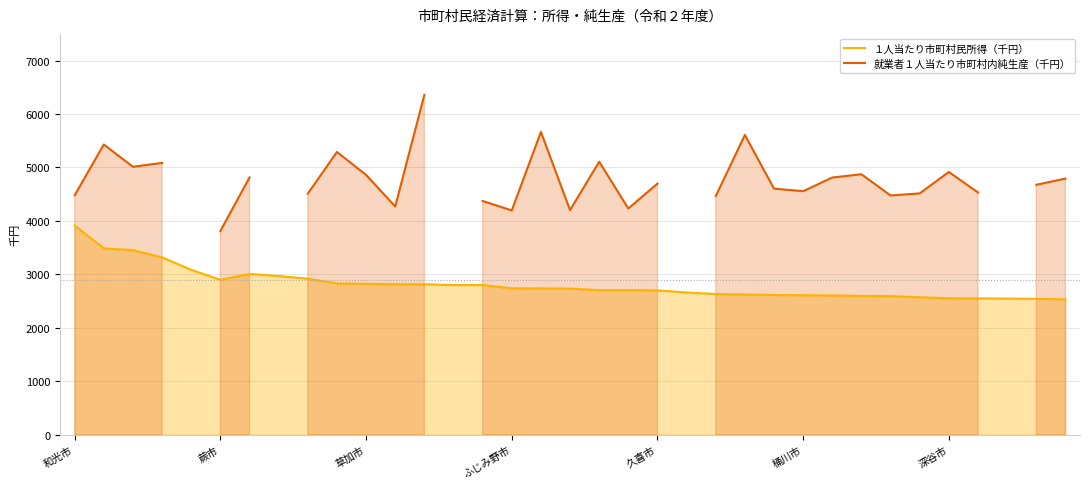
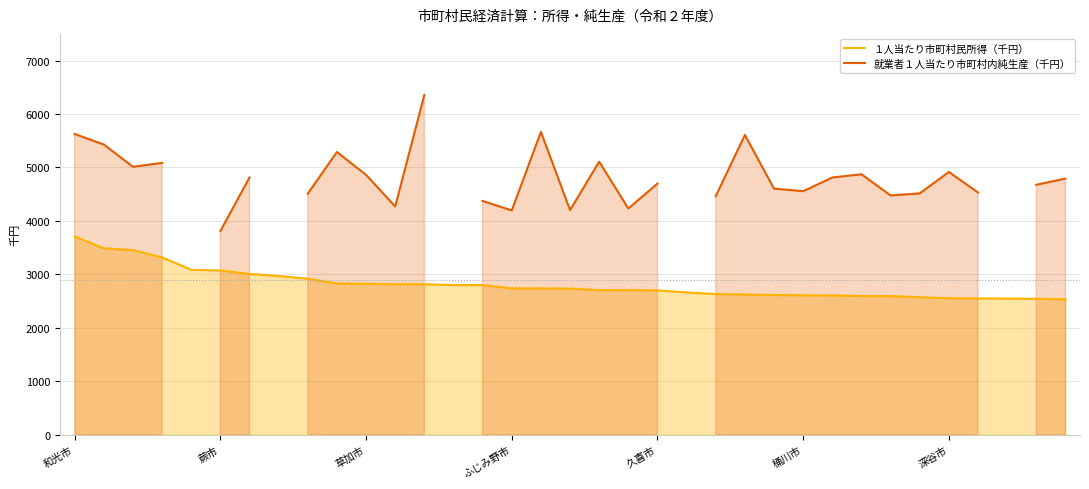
  {
    "１人当たり市町村民所得（千円）": {
-     "和光市": 3900,
-     "蕨市": 2900,
+     "和光市": 3700,
+     "蕨市": 3100,
      "草加市": 2800,
      "ふじみ野市": 2700,
      "久喜市": 2700,
      "桶川市": 2600,
      "深谷市": 2600
    },
    "就業者１人当たり市町村内純生産（千円）": {
-     "和光市": 4500,
+     "和光市": 5600,
      "蕨市": 3800,
      "草加市": 4900,
      "ふじみ野市": 4200,
      "久喜市": 4700,
      "桶川市": 4600,
      "深谷市": 4900
    }
  }
